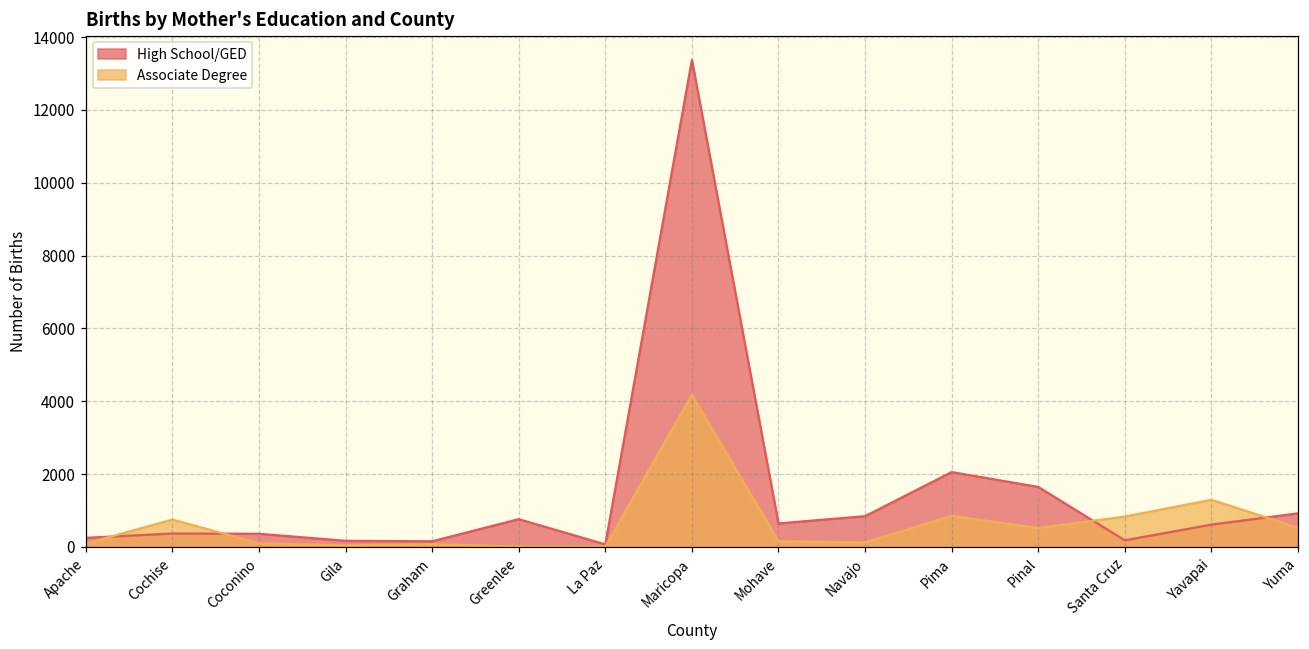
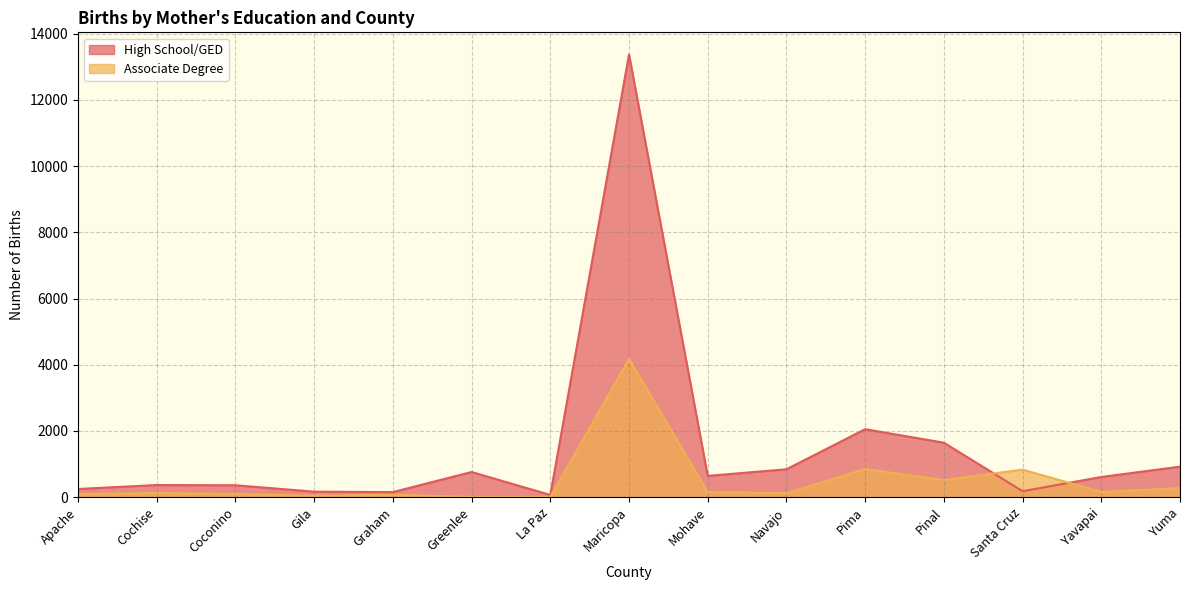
  {
    "High School/GED": {
      "Apache": 200,
      "Cochise": 400,
      "Coconino": 400,
      "Gila": 200,
      "Graham": 200,
      "Greenlee": 800,
      "Maricopa": 13400,
      "Mohave": 600,
      "Navajo": 800,
      "Pima": 2100,
      "Pinal": 1600,
      "Santa Cruz": 200,
      "Yavapai": 600,
      "Yuma": 900
    },
    "Associate Degree": {
      "Apache": 100,
-     "Cochise": 800,
+     "Cochise": 100,
      "Coconino": 100,
      "Gila": 0,
      "Graham": 100,
      "Greenlee": 0,
      "Maricopa": 4200,
      "Mohave": 200,
      "Navajo": 100,
      "Pima": 900,
      "Pinal": 500,
      "Santa Cruz": 800,
-     "Yavapai": 1300,
-     "Yuma": 500
+     "Yavapai": 200,
+     "Yuma": 300
    }
  }
